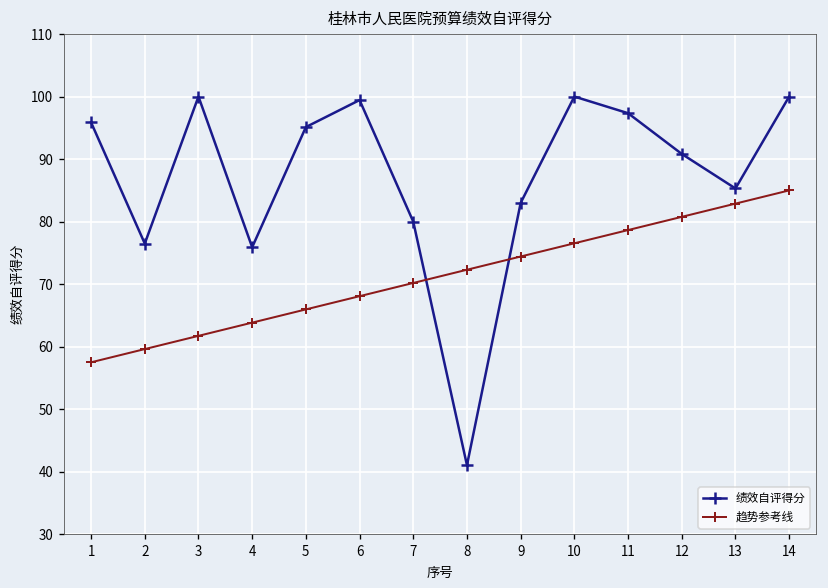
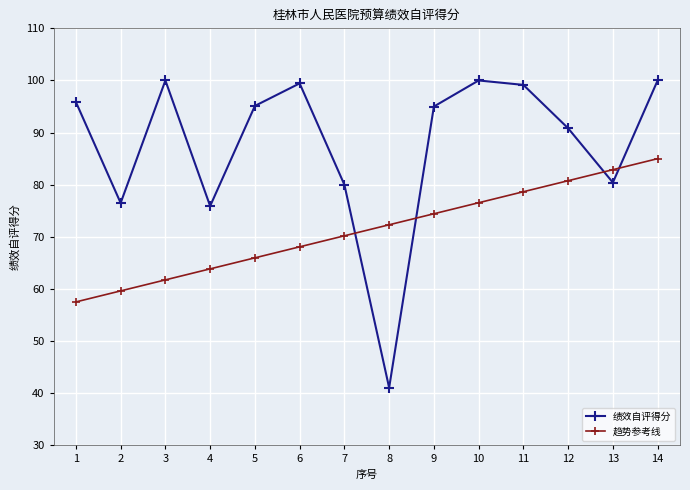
  {
    "绩效自评得分": {
      "1": 96,
      "2": 77,
      "3": 100,
      "4": 76,
      "5": 95,
      "6": 99,
      "7": 80,
      "8": 41,
-     "9": 83,
+     "9": 95,
      "10": 100,
-     "11": 97,
+     "11": 99,
      "12": 91,
-     "13": 85,
+     "13": 80,
      "14": 100
    },
    "趋势参考线": {
      "1": 58,
      "2": 60,
      "3": 62,
      "4": 64,
      "5": 66,
      "6": 68,
      "7": 70,
      "8": 72,
      "9": 74,
      "10": 77,
      "11": 79,
      "12": 81,
      "13": 83,
      "14": 85
    }
  }
